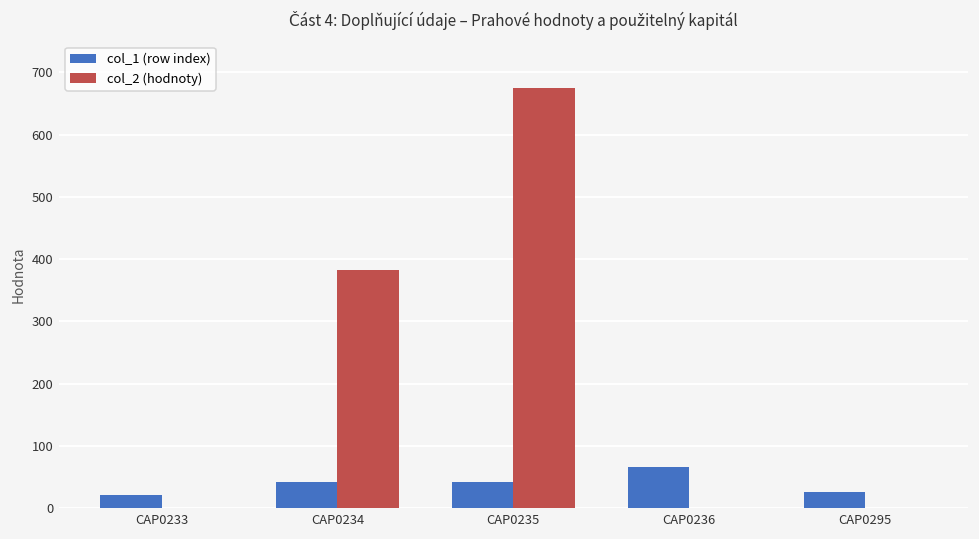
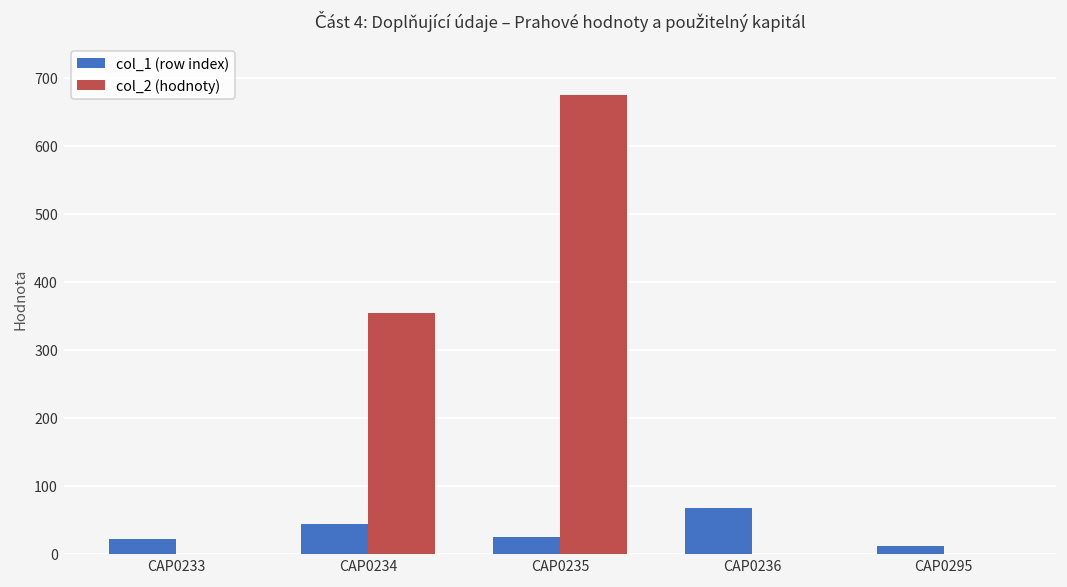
  {
    "col_1 (row index)": {
      "CAP0233": 20,
      "CAP0234": 40,
-     "CAP0235": 40,
+     "CAP0235": 20,
      "CAP0236": 70,
-     "CAP0295": 30
+     "CAP0295": 10
    },
    "col_2 (hodnoty)": {
      "CAP0233": 0,
-     "CAP0234": 380,
+     "CAP0234": 350,
      "CAP0235": 670,
      "CAP0236": 0,
      "CAP0295": 0
    }
  }
